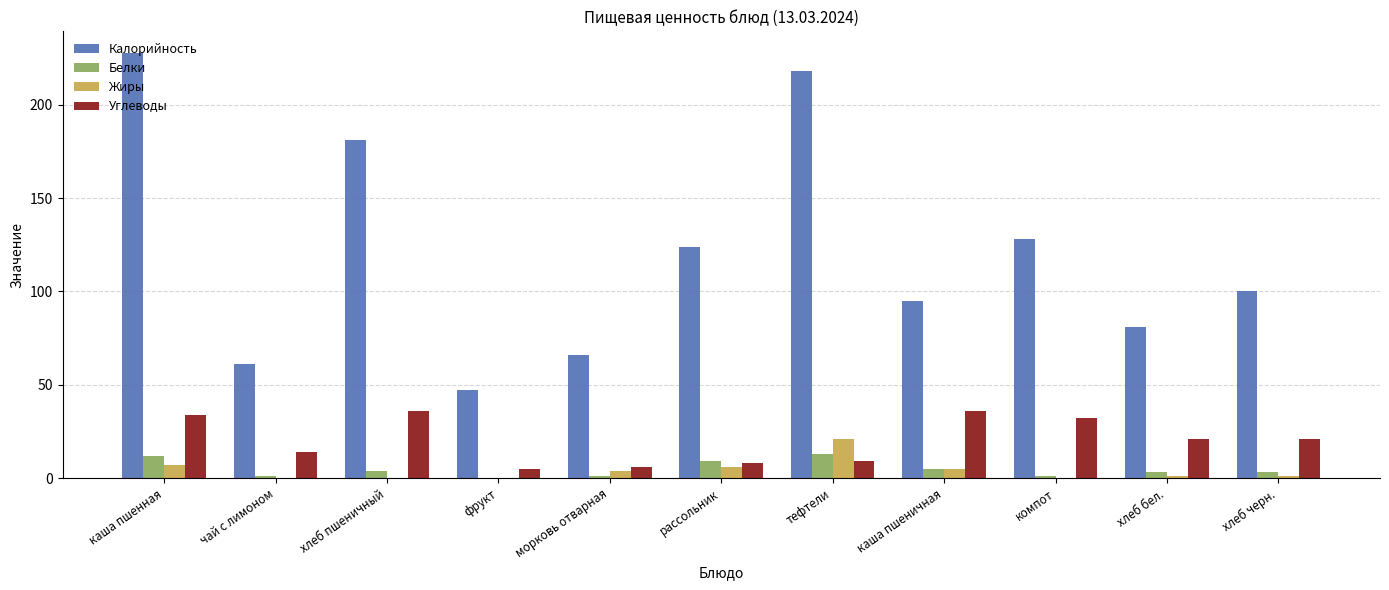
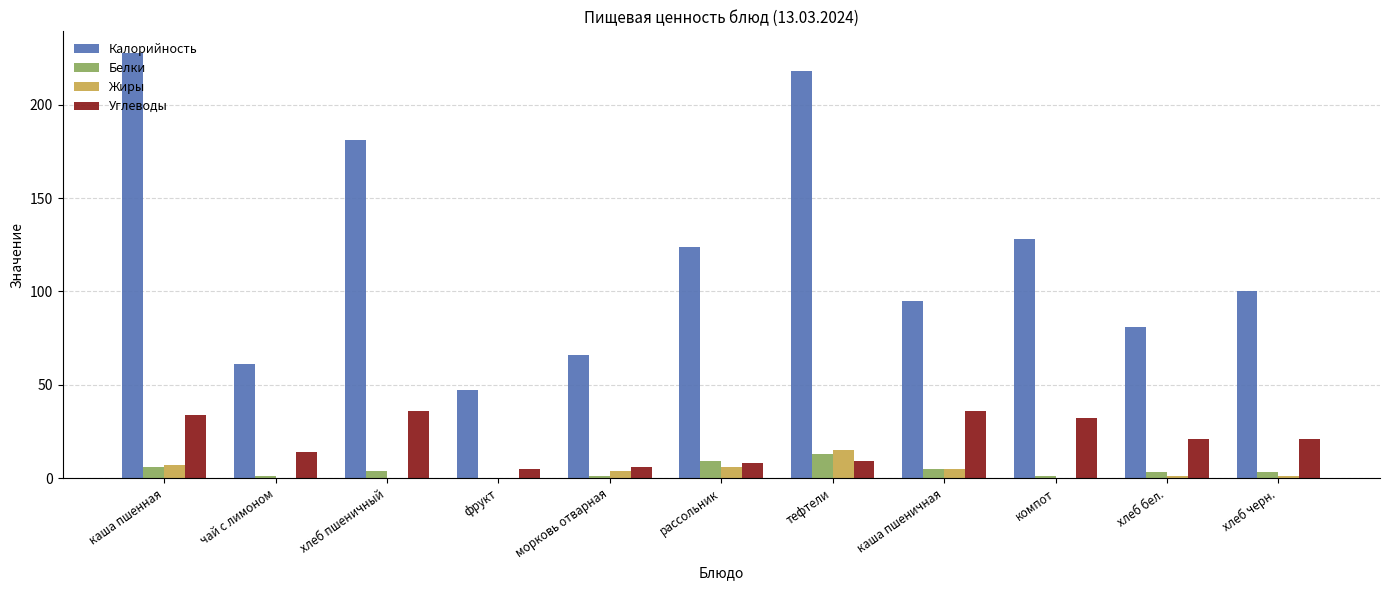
  {
    "Калорийность": {
      "каша пшенная": 228,
      "чай с лимоном": 61,
      "хлеб пшеничный": 181,
      "фрукт": 47,
      "морковь отварная": 66,
      "рассольник": 124,
      "тефтели": 218,
      "каша пшеничная": 95,
      "компот": 128,
      "хлеб бел.": 81,
      "хлеб черн.": 100
    },
    "Белки": {
-     "каша пшенная": 12,
+     "каша пшенная": 6,
      "хлеб пшеничный": 4,
      "фрукт": 0,
      "рассольник": 9,
      "тефтели": 13,
      "каша пшеничная": 5,
      "хлеб бел.": 3,
      "хлеб черн.": 3
    },
    "Жиры": {
      "каша пшенная": 7,
      "чай с лимоном": 0,
      "хлеб пшеничный": 0,
      "фрукт": 0,
      "морковь отварная": 4,
      "рассольник": 6,
-     "тефтели": 21,
+     "тефтели": 15,
      "каша пшеничная": 5,
      "компот": 0
    },
    "Углеводы": {
      "каша пшенная": 34,
      "чай с лимоном": 14,
      "хлеб пшеничный": 36,
      "фрукт": 5,
      "морковь отварная": 6,
      "рассольник": 8,
      "тефтели": 9,
      "каша пшеничная": 36,
      "компот": 32,
      "хлеб бел.": 21,
      "хлеб черн.": 21
    }
  }
